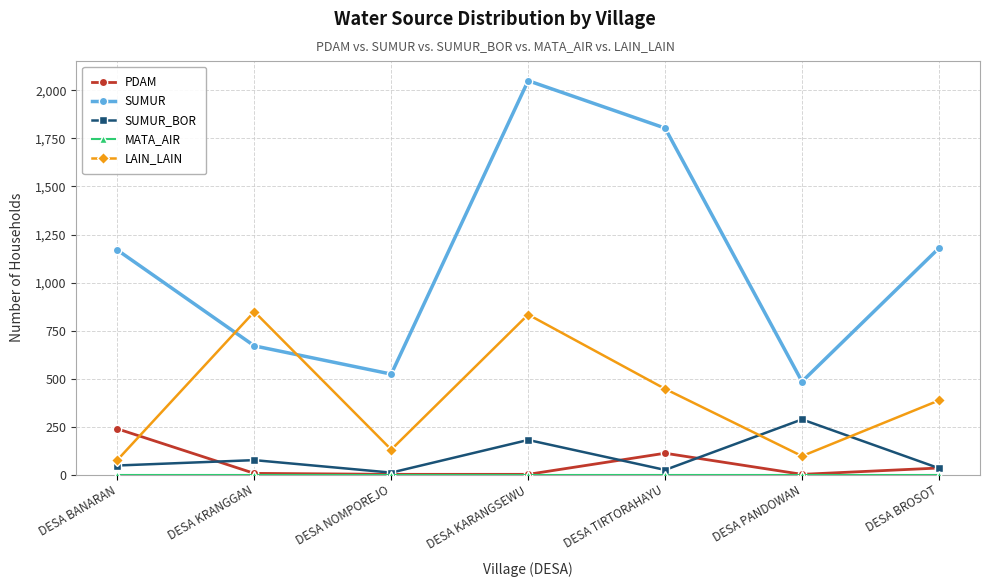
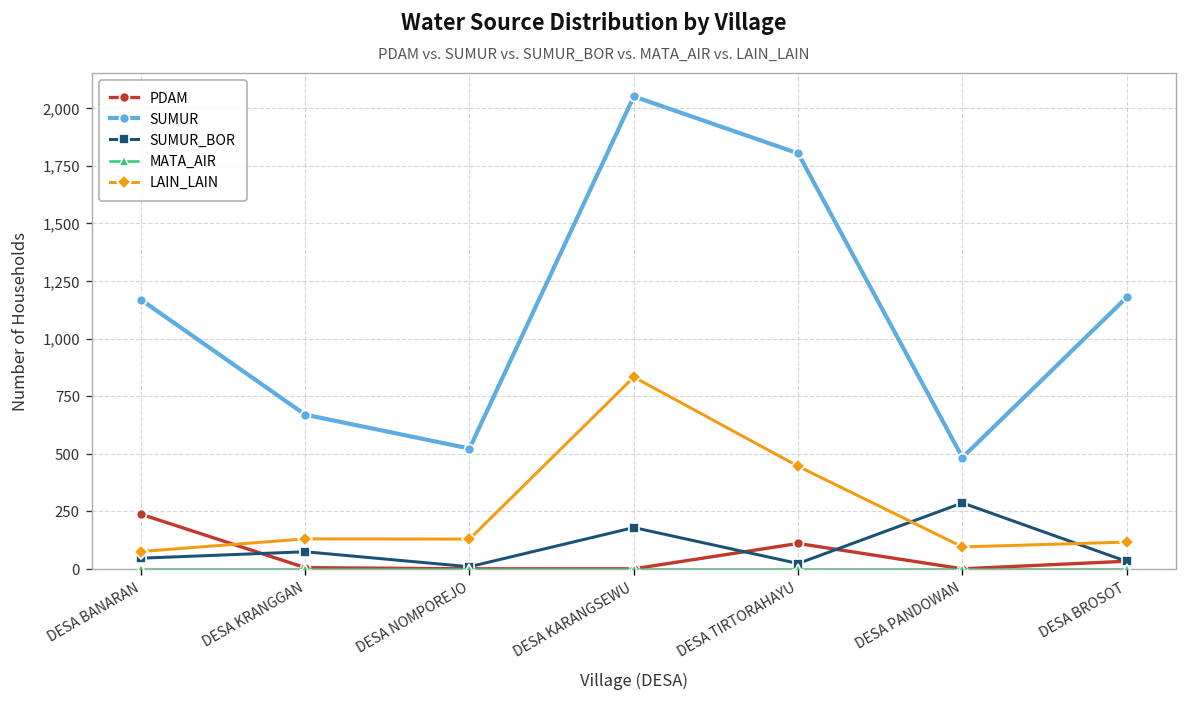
  {
    "PDAM": {
      "DESA BANARAN": "240",
      "DESA TIRTORAHAYU": "110"
    },
    "SUMUR": {
      "DESA BANARAN": "1,170",
      "DESA KRANGGAN": "670",
      "DESA NOMPOREJO": "520",
      "DESA KARANGSEWU": "2,050",
      "DESA TIRTORAHAYU": "1,800",
      "DESA PANDOWAN": "480",
      "DESA BROSOT": "1,180"
    },
    "SUMUR_BOR": {
      "DESA BANARAN": "50",
      "DESA KRANGGAN": "80",
      "DESA KARANGSEWU": "180",
      "DESA TIRTORAHAYU": "20",
      "DESA PANDOWAN": "290"
    },
    "MATA_AIR": {
      "DESA BANARAN": "0",
      "DESA TIRTORAHAYU": "0",
      "DESA BROSOT": "0"
    },
    "LAIN_LAIN": {
      "DESA BANARAN": "80",
-     "DESA KRANGGAN": "850",
+     "DESA KRANGGAN": "130",
      "DESA NOMPOREJO": "130",
      "DESA KARANGSEWU": "830",
      "DESA TIRTORAHAYU": "450",
      "DESA PANDOWAN": "100",
-     "DESA BROSOT": "390"
+     "DESA BROSOT": "120"
    }
  }
